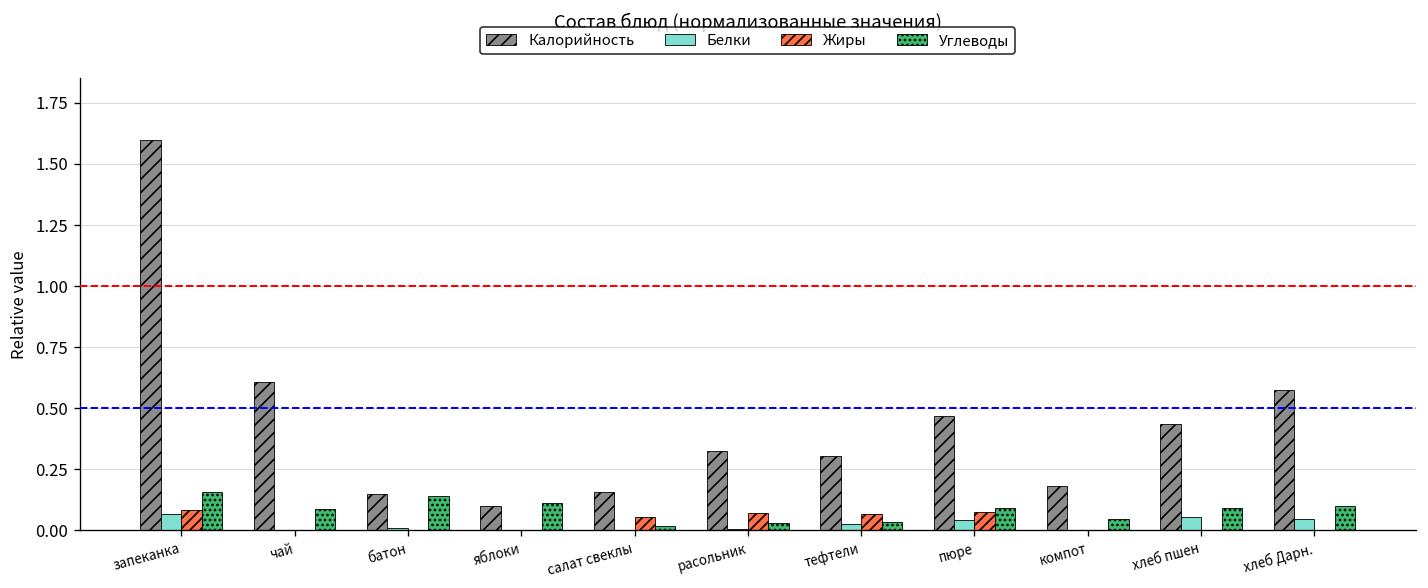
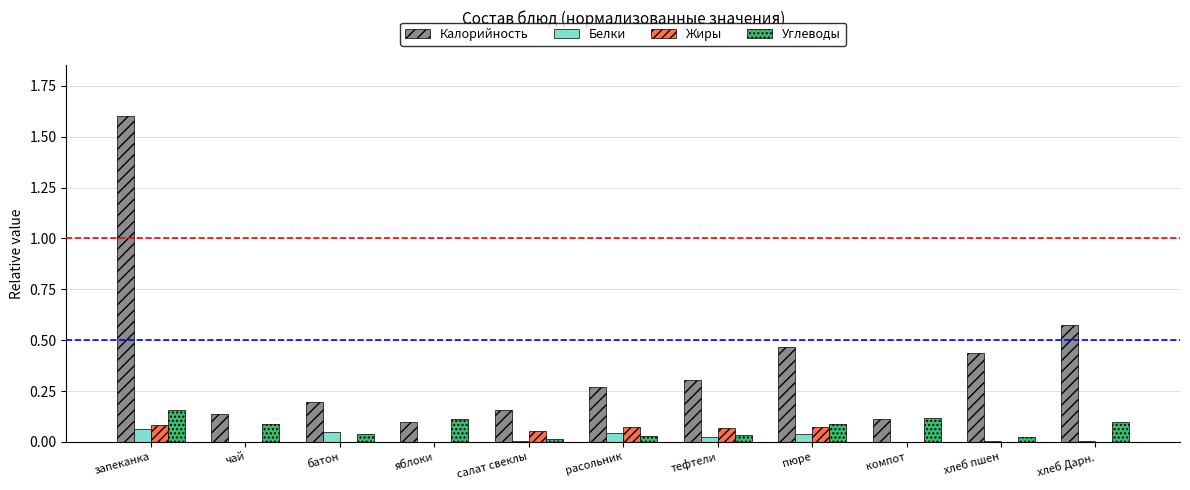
  {
    "Калорийность": {
      "запеканка": 1.60,
-     "чай": 0.61,
-     "батон": 0.15,
+     "чай": 0.14,
+     "батон": 0.20,
      "яблоки": 0.10,
      "салат свеклы": 0.16,
-     "расольник": 0.32,
+     "расольник": 0.27,
      "тефтели": 0.30,
      "пюре": 0.47,
-     "компот": 0.18,
+     "компот": 0.11,
      "хлеб пшен": 0.44,
      "хлеб Дарн.": 0.57
    },
    "Белки": {
      "запеканка": 0.07,
-     "батон": 0.01,
-     "расольник": 0.00,
+     "батон": 0.05,
+     "расольник": 0.05,
      "тефтели": 0.03,
      "пюре": 0.04,
-     "хлеб пшен": 0.06,
-     "хлеб Дарн.": 0.05
+     "хлеб пшен": 0.00,
+     "хлеб Дарн.": 0.01
    },
    "Жиры": {
      "запеканка": 0.08,
      "салат свеклы": 0.05,
      "расольник": 0.07,
      "тефтели": 0.07,
      "пюре": 0.07,
      "компот": 0.00,
      "хлеб пшен": 0.00
    },
    "Углеводы": {
      "запеканка": 0.15,
      "чай": 0.09,
-     "батон": 0.14,
+     "батон": 0.04,
      "яблоки": 0.11,
      "салат свеклы": 0.02,
      "расольник": 0.03,
      "тефтели": 0.04,
      "пюре": 0.09,
-     "компот": 0.05,
-     "хлеб пшен": 0.09,
+     "компот": 0.12,
+     "хлеб пшен": 0.02,
      "хлеб Дарн.": 0.10
    }
  }
